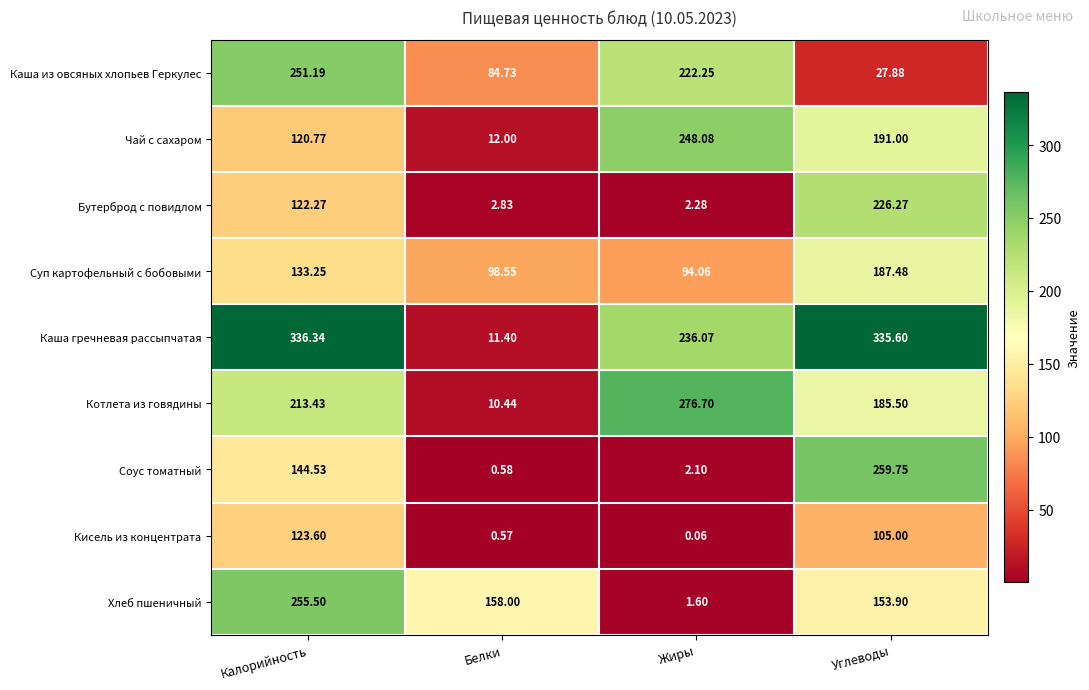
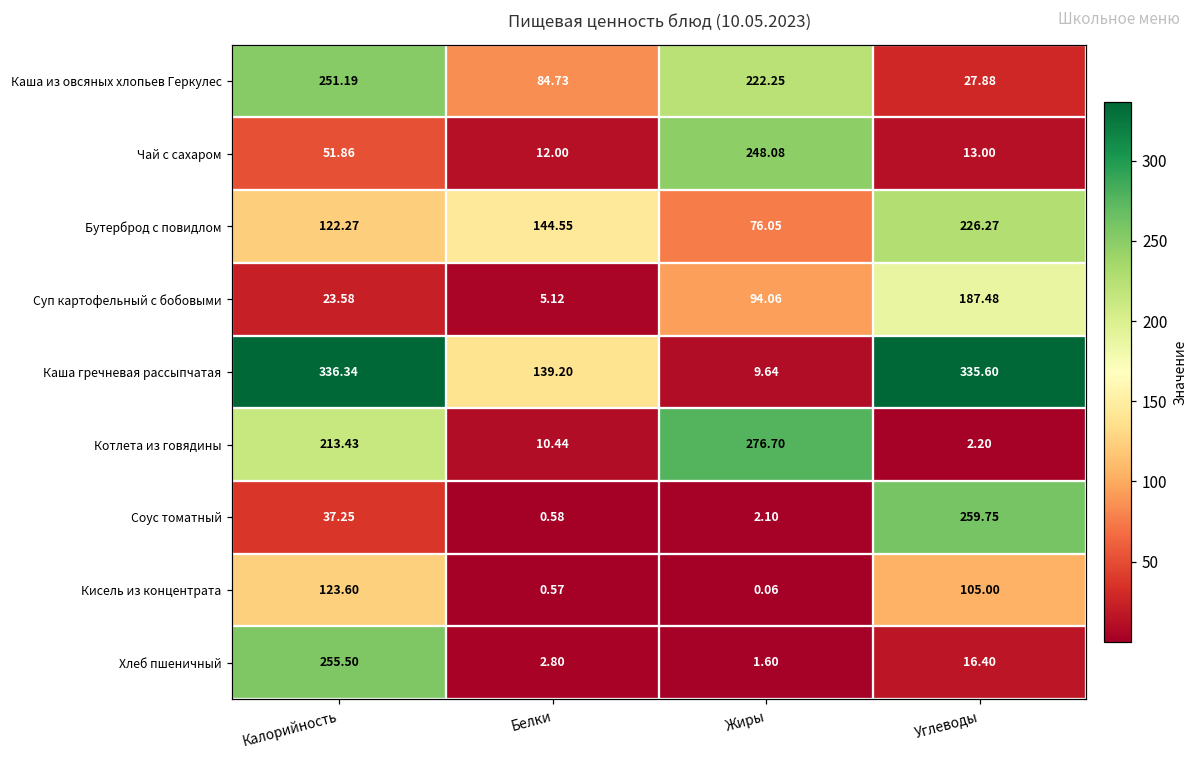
  {
    "Каша из овсяных хлопьев Геркулес": {
      "Калорийность": 251.19,
      "Белки": 84.73,
      "Жиры": 222.25,
      "Углеводы": 27.88
    },
    "Чай с сахаром": {
-     "Калорийность": 120.77,
+     "Калорийность": 51.86,
      "Белки": 12.00,
      "Жиры": 248.08,
-     "Углеводы": 191.00
+     "Углеводы": 13.00
    },
    "Бутерброд с повидлом": {
      "Калорийность": 122.27,
-     "Белки": 2.83,
-     "Жиры": 2.28,
+     "Белки": 144.55,
+     "Жиры": 76.05,
      "Углеводы": 226.27
    },
    "Суп картофельный с бобовыми": {
-     "Калорийность": 133.25,
-     "Белки": 98.55,
+     "Калорийность": 23.58,
+     "Белки": 5.12,
      "Жиры": 94.06,
      "Углеводы": 187.48
    },
    "Каша гречневая рассыпчатая": {
      "Калорийность": 336.34,
-     "Белки": 11.40,
-     "Жиры": 236.07,
+     "Белки": 139.20,
+     "Жиры": 9.64,
      "Углеводы": 335.60
    },
    "Котлета из говядины": {
      "Калорийность": 213.43,
      "Белки": 10.44,
      "Жиры": 276.70,
-     "Углеводы": 185.50
+     "Углеводы": 2.20
    },
    "Соус томатный": {
-     "Калорийность": 144.53,
+     "Калорийность": 37.25,
      "Белки": 0.58,
      "Жиры": 2.10,
      "Углеводы": 259.75
    },
    "Кисель из концентрата": {
      "Калорийность": 123.60,
      "Белки": 0.57,
      "Жиры": 0.06,
      "Углеводы": 105.00
    },
    "Хлеб пшеничный": {
      "Калорийность": 255.50,
-     "Белки": 158.00,
+     "Белки": 2.80,
      "Жиры": 1.60,
-     "Углеводы": 153.90
+     "Углеводы": 16.40
    }
  }
